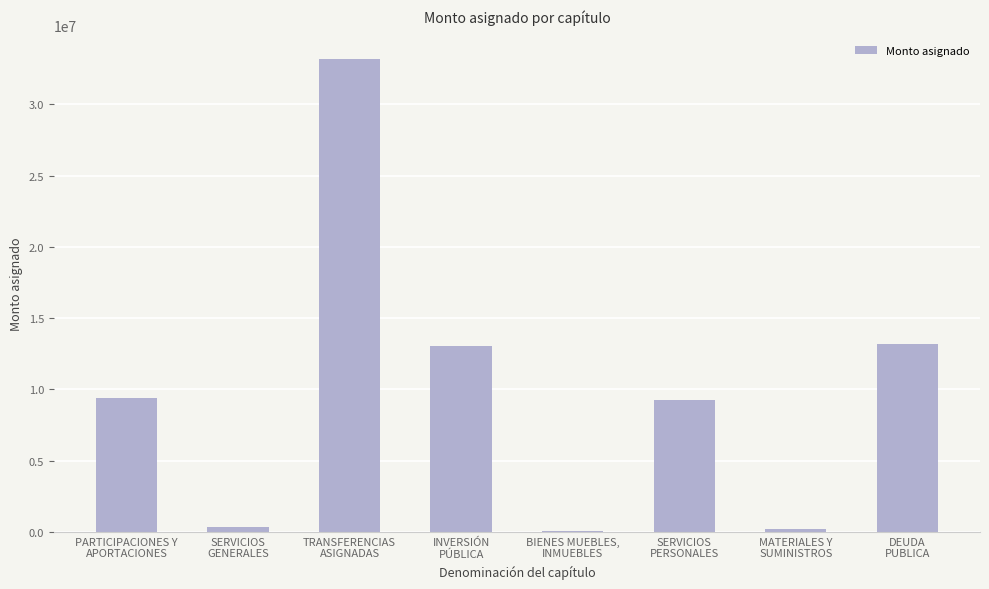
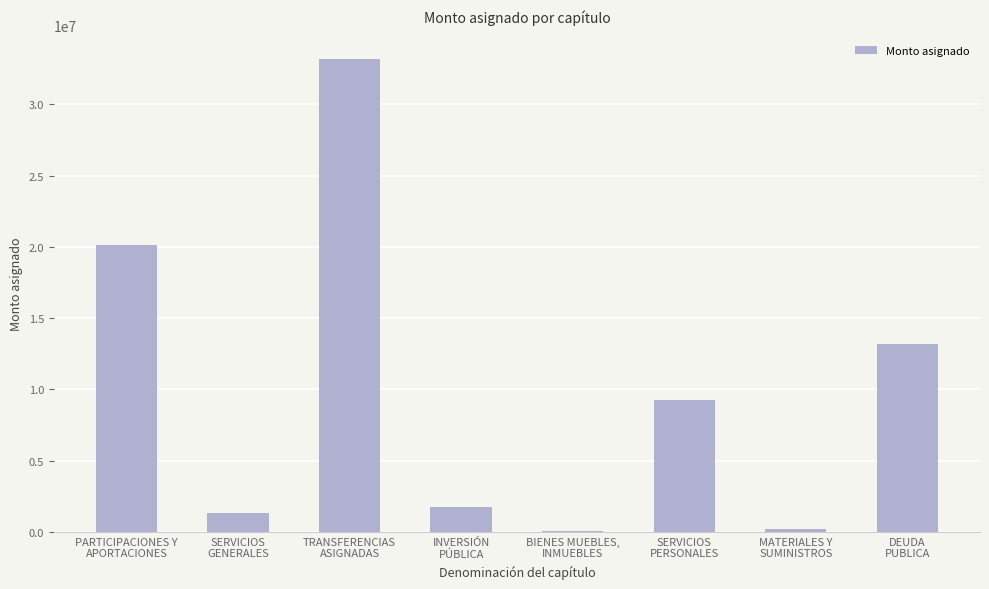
  {
-   "PARTICIPACIONES Y APORTACIONES": 9400000,
-   "SERVICIOS GENERALES": 400000,
+   "PARTICIPACIONES Y APORTACIONES": 20100000,
+   "SERVICIOS GENERALES": 1300000,
    "TRANSFERENCIAS ASIGNADAS": 33200000,
-   "INVERSIÓN PÚBLICA": 13000000,
+   "INVERSIÓN PÚBLICA": 1700000,
    "SERVICIOS PERSONALES": 9300000,
    "DEUDA PUBLICA": 13200000
  }
